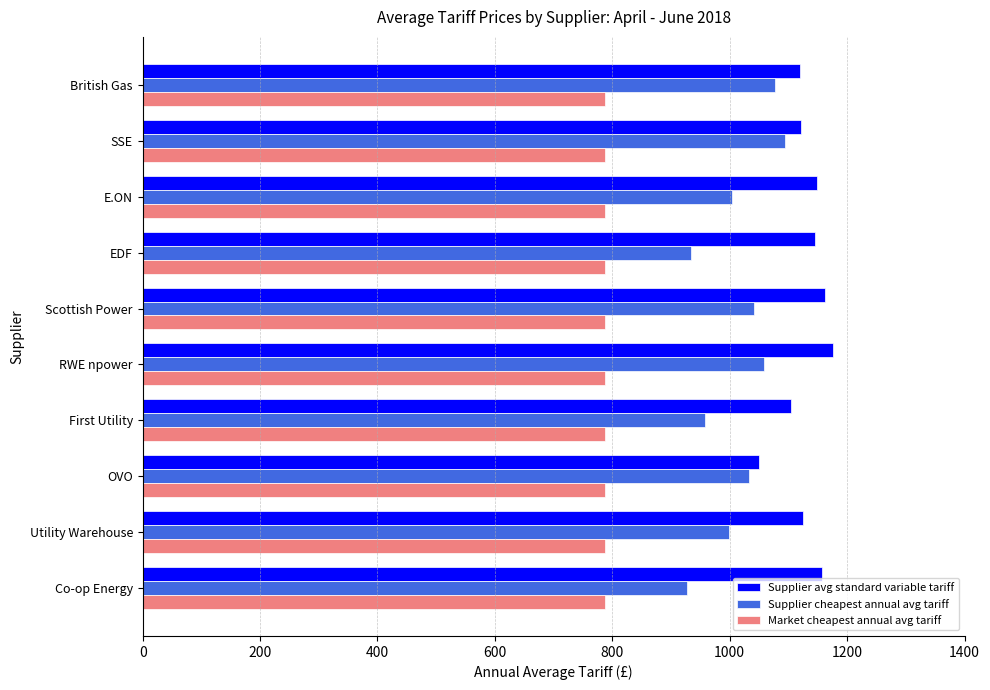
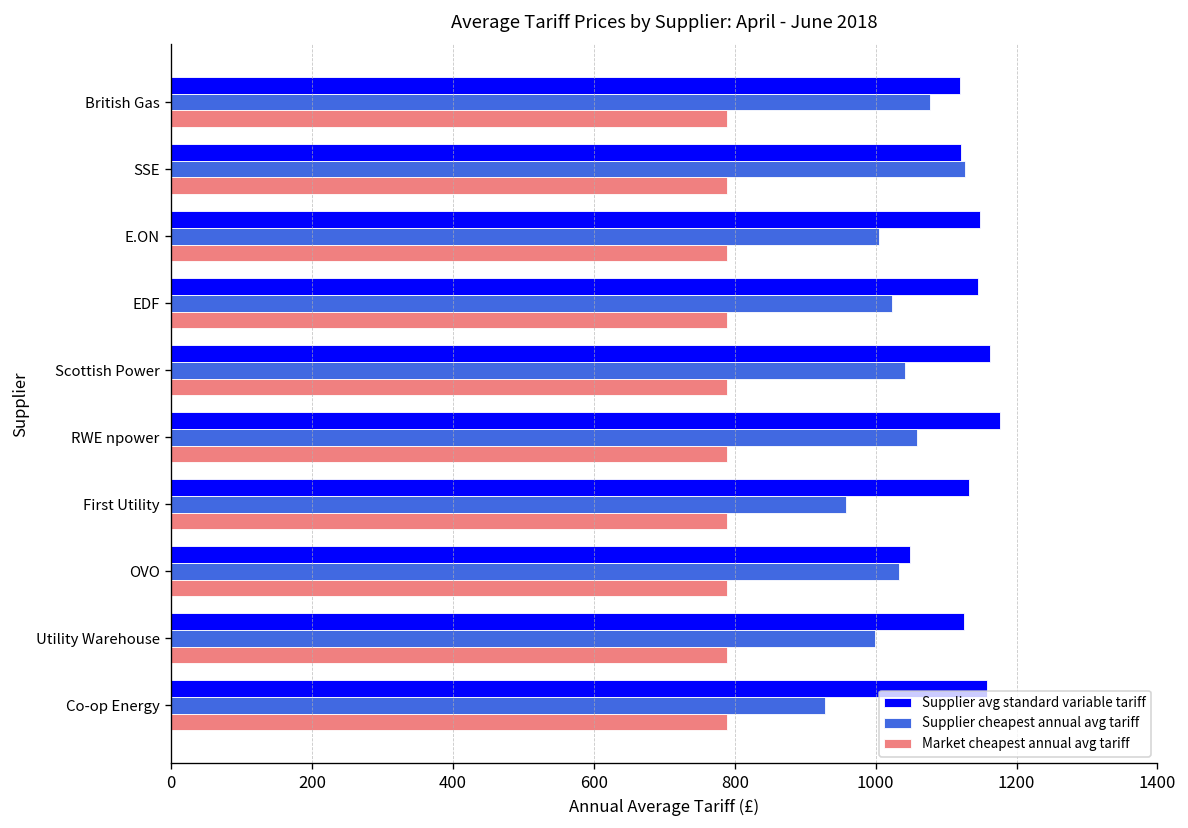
  {
    "Supplier avg standard variable tariff": {
      "British Gas": 1120,
      "SSE": 1120,
      "E.ON": 1150,
      "EDF": 1150,
      "Scottish Power": 1160,
      "RWE npower": 1180,
-     "First Utility": 1100,
+     "First Utility": 1130,
      "OVO": 1050,
      "Utility Warehouse": 1130,
      "Co-op Energy": 1160
    },
    "Supplier cheapest annual avg tariff": {
      "British Gas": 1080,
-     "SSE": 1090,
+     "SSE": 1130,
      "E.ON": 1000,
-     "EDF": 930,
+     "EDF": 1020,
      "Scottish Power": 1040,
      "RWE npower": 1060,
      "First Utility": 960,
      "OVO": 1030,
      "Utility Warehouse": 1000,
      "Co-op Energy": 930
    },
    "Market cheapest annual avg tariff": {
      "British Gas": 790,
      "SSE": 790,
      "E.ON": 790,
      "EDF": 790,
      "Scottish Power": 790,
      "RWE npower": 790,
      "First Utility": 790,
      "OVO": 790,
      "Utility Warehouse": 790,
      "Co-op Energy": 790
    }
  }
